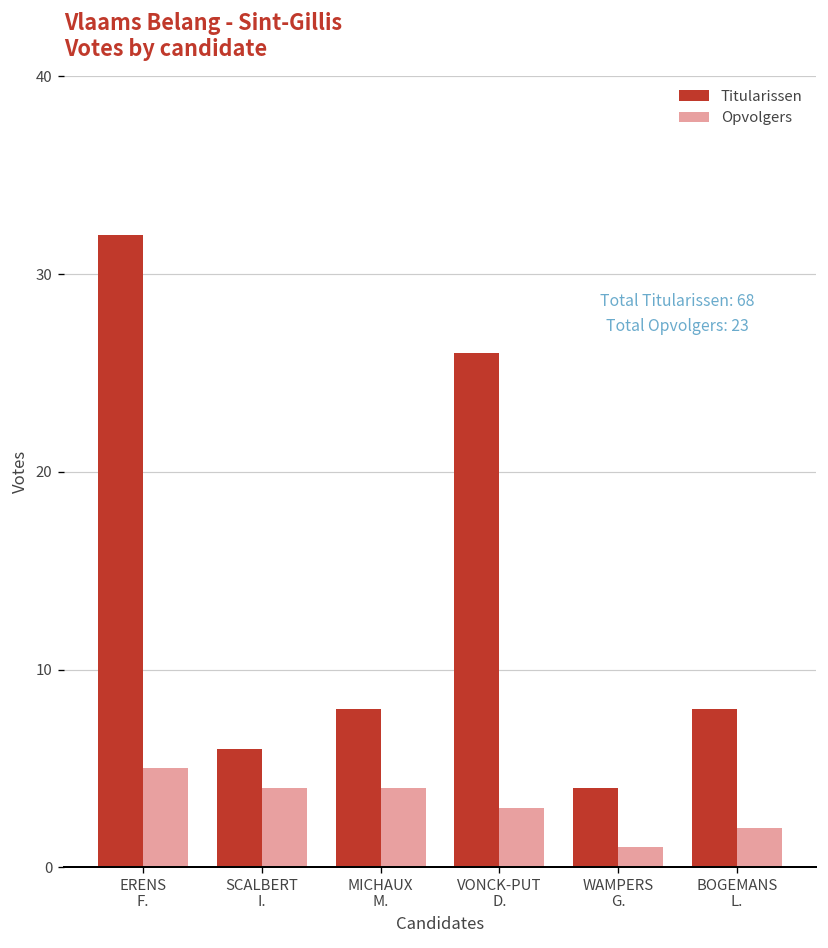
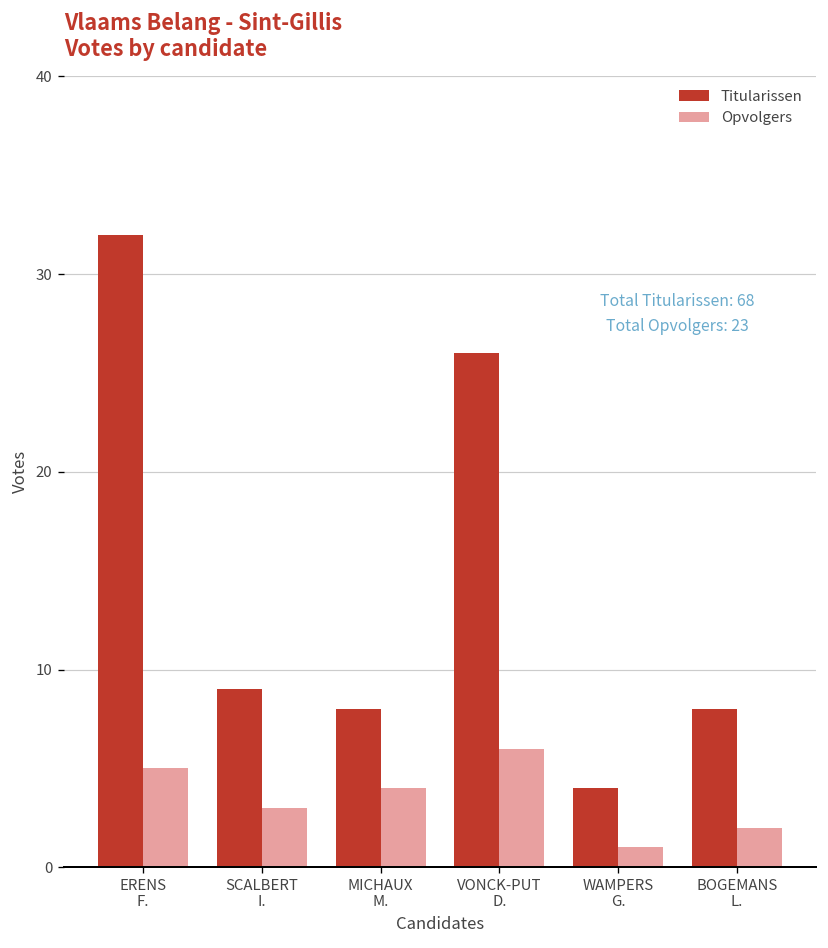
  {
    "Titularissen": {
      "ERENS F.": 32,
-     "SCALBERT I.": 6,
+     "SCALBERT I.": 9,
      "MICHAUX M.": 8,
      "VONCK-PUT D.": 26,
      "WAMPERS G.": 4,
      "BOGEMANS L.": 8
    },
    "Opvolgers": {
      "ERENS F.": 5,
-     "SCALBERT I.": 4,
+     "SCALBERT I.": 3,
      "MICHAUX M.": 4,
-     "VONCK-PUT D.": 3,
+     "VONCK-PUT D.": 6,
      "WAMPERS G.": 1,
      "BOGEMANS L.": 2
    }
  }
